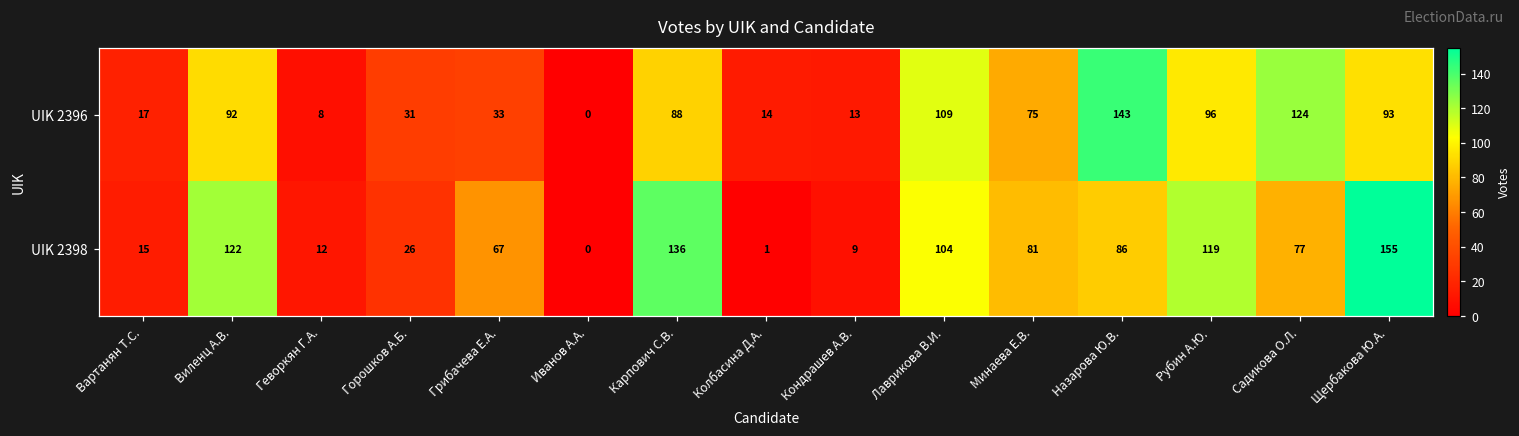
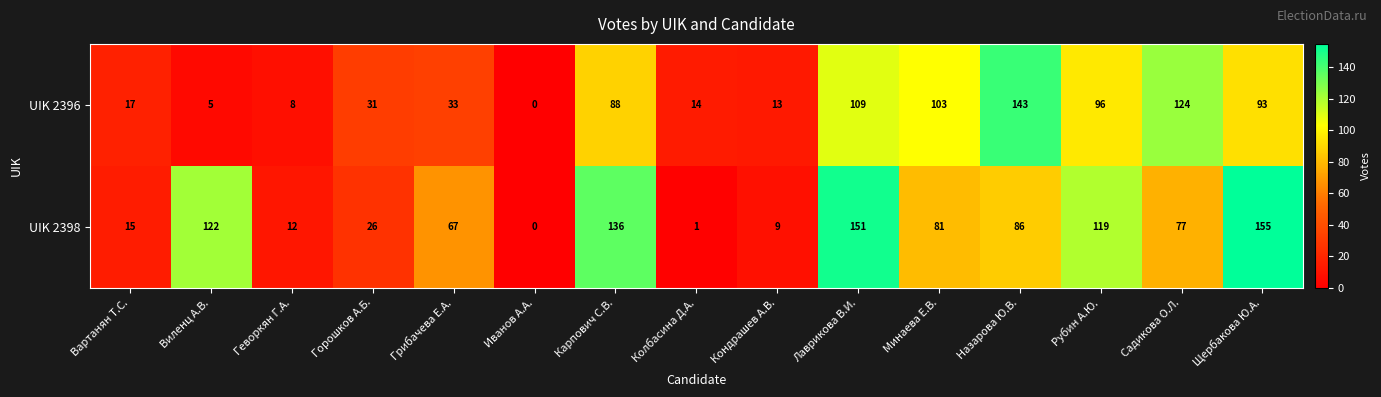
  {
    "UIK 2396": {
      "Вартанян Т.С.": 17,
-     "Виленц А.В.": 92,
+     "Виленц А.В.": 5,
      "Геворкян Г.А.": 8,
      "Горошков А.Б.": 31,
      "Грибачева Е.А.": 33,
      "Иванов А.А.": 0,
      "Карпович С.В.": 88,
      "Колбасина Д.А.": 14,
      "Кондрашев А.В.": 13,
      "Лаврикова В.И.": 109,
-     "Минаева Е.В.": 75,
+     "Минаева Е.В.": 103,
      "Назарова Ю.В.": 143,
      "Рубин А.Ю.": 96,
      "Садикова О.Л.": 124,
      "Щербакова Ю.А.": 93
    },
    "UIK 2398": {
      "Вартанян Т.С.": 15,
      "Виленц А.В.": 122,
      "Геворкян Г.А.": 12,
      "Горошков А.Б.": 26,
      "Грибачева Е.А.": 67,
      "Иванов А.А.": 0,
      "Карпович С.В.": 136,
      "Колбасина Д.А.": 1,
      "Кондрашев А.В.": 9,
-     "Лаврикова В.И.": 104,
+     "Лаврикова В.И.": 151,
      "Минаева Е.В.": 81,
      "Назарова Ю.В.": 86,
      "Рубин А.Ю.": 119,
      "Садикова О.Л.": 77,
      "Щербакова Ю.А.": 155
    }
  }
